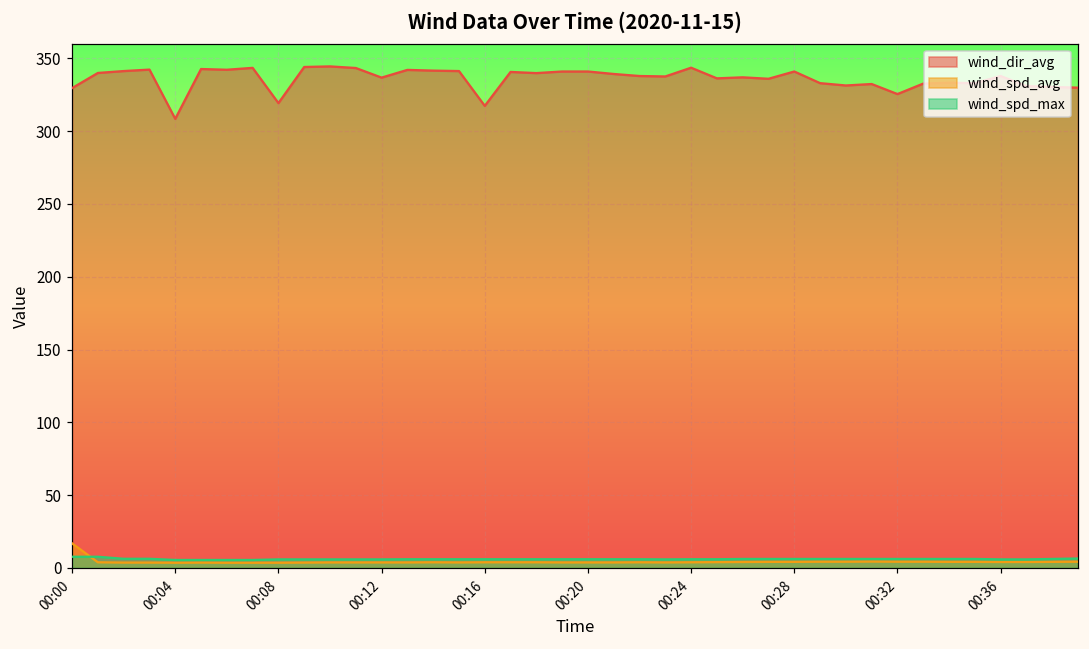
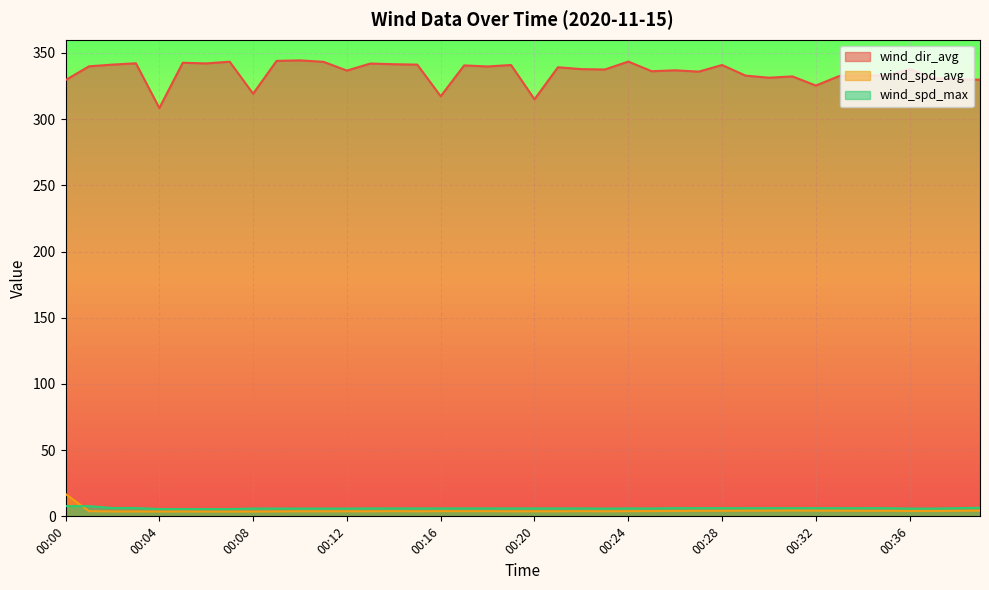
  {
    "wind_dir_avg": {
      "00:00": 330,
      "00:04": 308,
      "00:08": 319,
      "00:12": 337,
      "00:16": 317,
-     "00:20": 341,
+     "00:20": 315,
      "00:24": 344,
      "00:28": 341,
      "00:32": 325
    },
    "wind_spd_avg": {
      "00:00": 17,
      "00:08": 4,
      "00:12": 4,
      "00:16": 4,
      "00:20": 4,
      "00:24": 4,
      "00:28": 4,
      "00:32": 4
    },
    "wind_spd_max": {
      "00:00": 8,
      "00:08": 6,
      "00:12": 6,
      "00:16": 6,
      "00:20": 6,
      "00:24": 6,
      "00:28": 6,
      "00:32": 6
    }
  }
